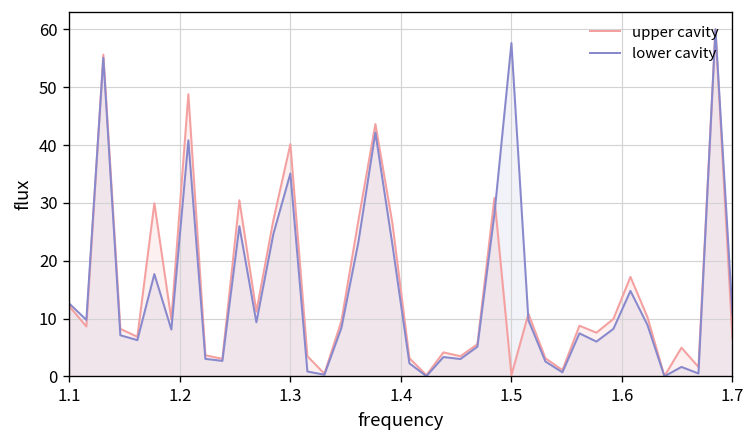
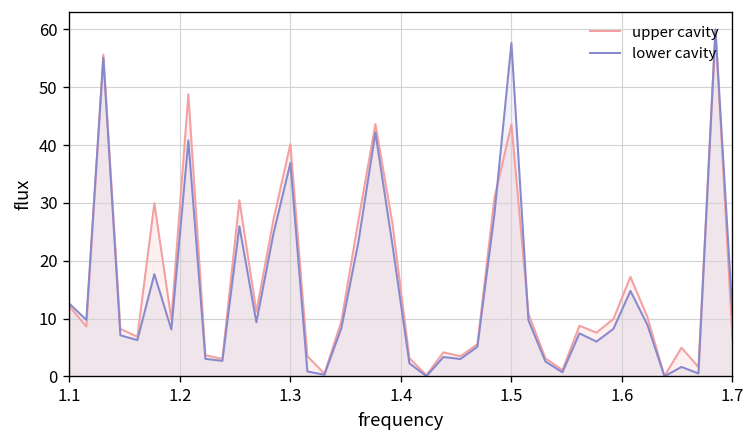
  {
    "upper cavity": {
      "1.3": 40,
-     "1.5": 0,
+     "1.5": 44,
      "1.7": 7
    },
    "lower cavity": {
-     "1.3": 35,
+     "1.3": 37,
      "1.5": 58,
      "1.7": 11
    }
  }
